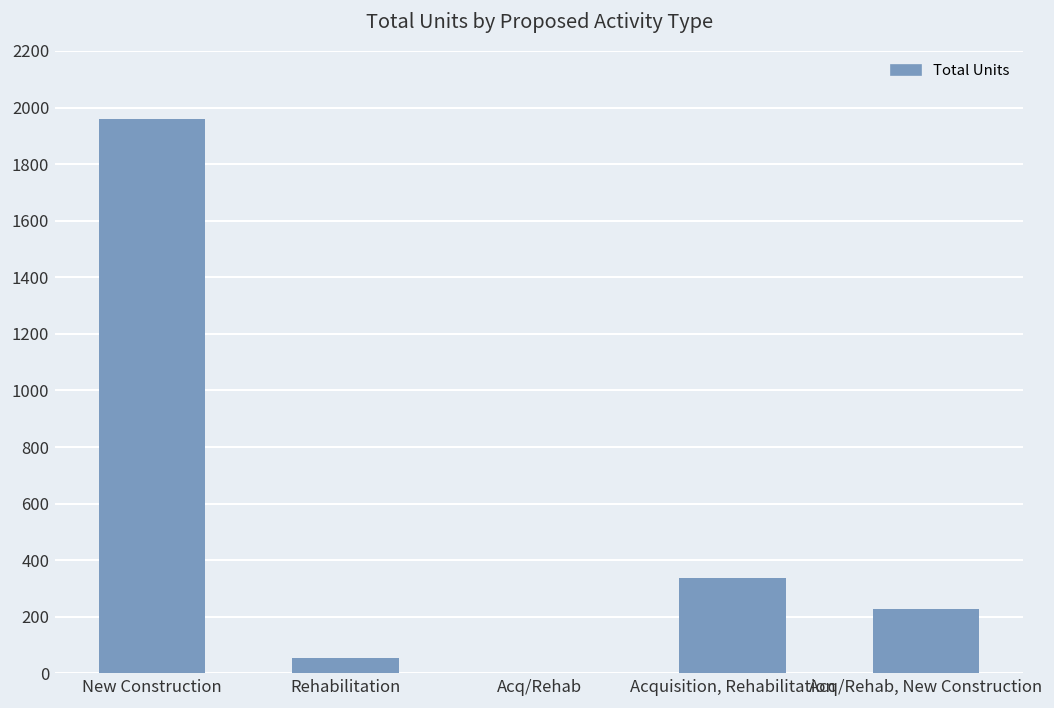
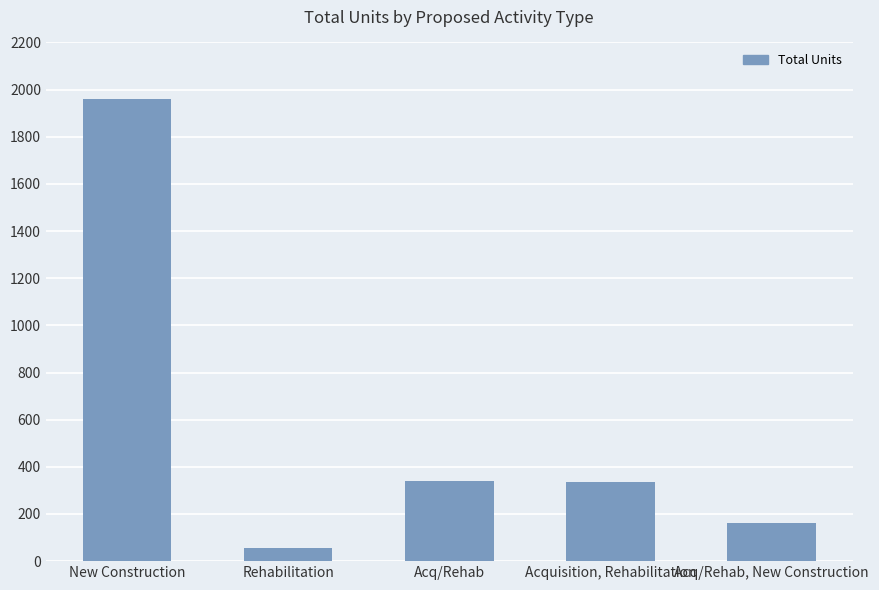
  {
    "New Construction": 1960,
    "Rehabilitation": 50,
-   "Acq/Rehab": 0,
+   "Acq/Rehab": 340,
    "Acquisition, Rehabilitation": 340,
-   "Acq/Rehab, New Construction": 230
+   "Acq/Rehab, New Construction": 160
  }
